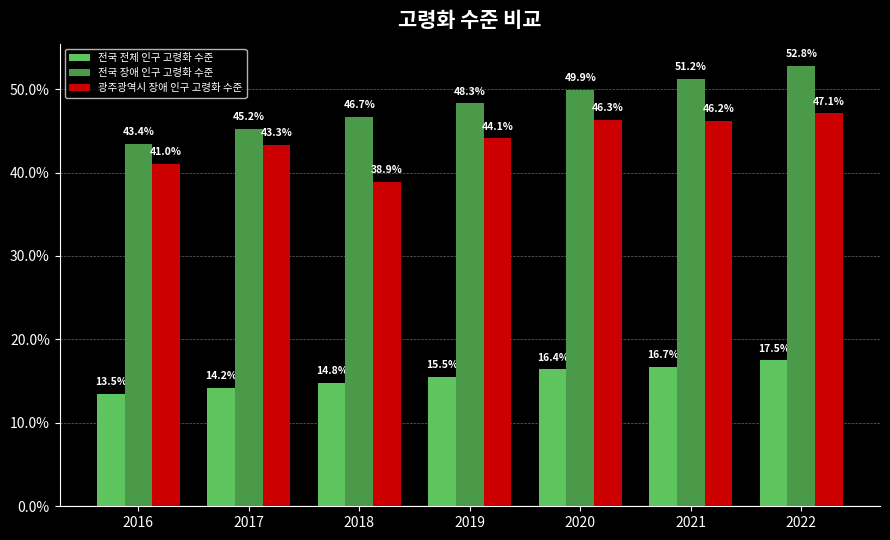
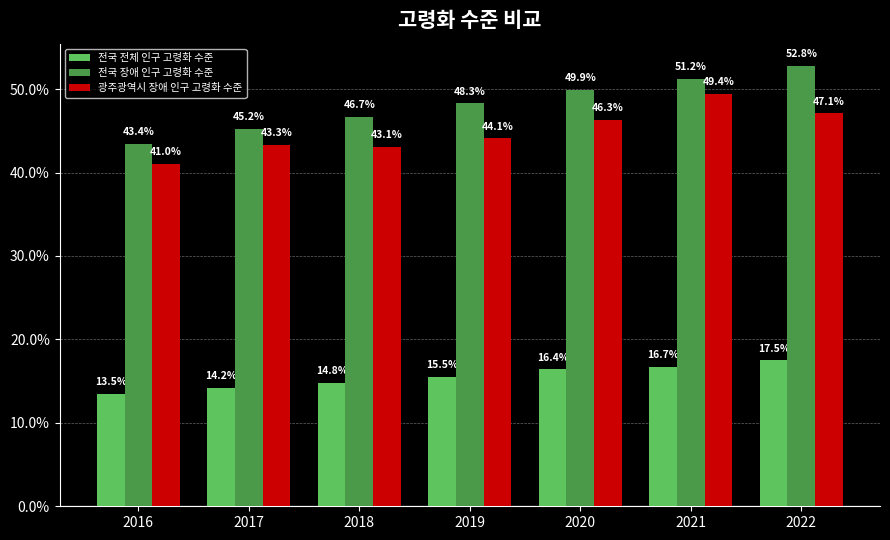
  {
    "광주광역시 장애 인구 고령화 수준": {
      "2016": "41.0%",
      "2017": "43.3%",
-     "2018": "38.9%",
+     "2018": "43.1%",
      "2019": "44.1%",
      "2020": "46.3%",
-     "2021": "46.2%",
+     "2021": "49.4%",
      "2022": "47.1%"
    }
  }
